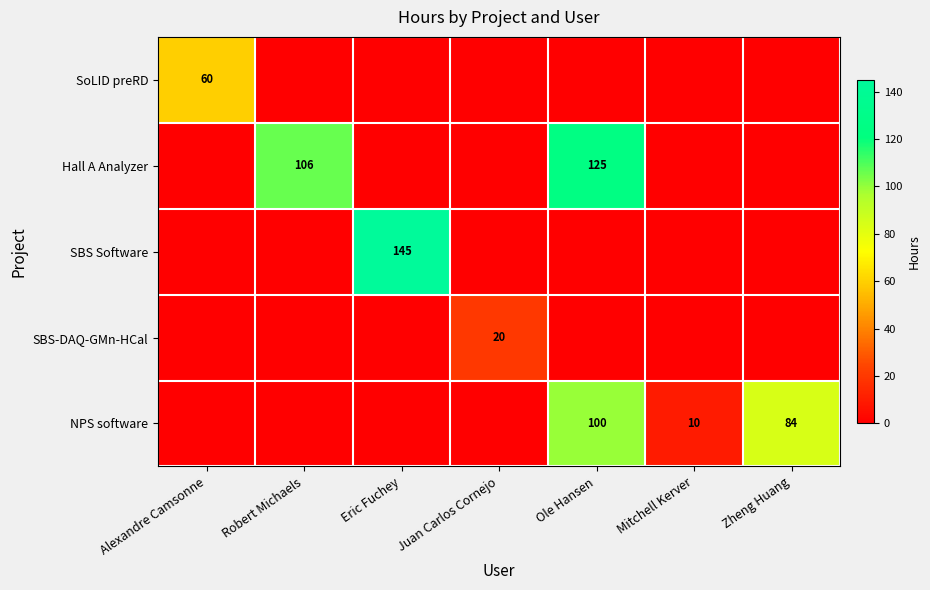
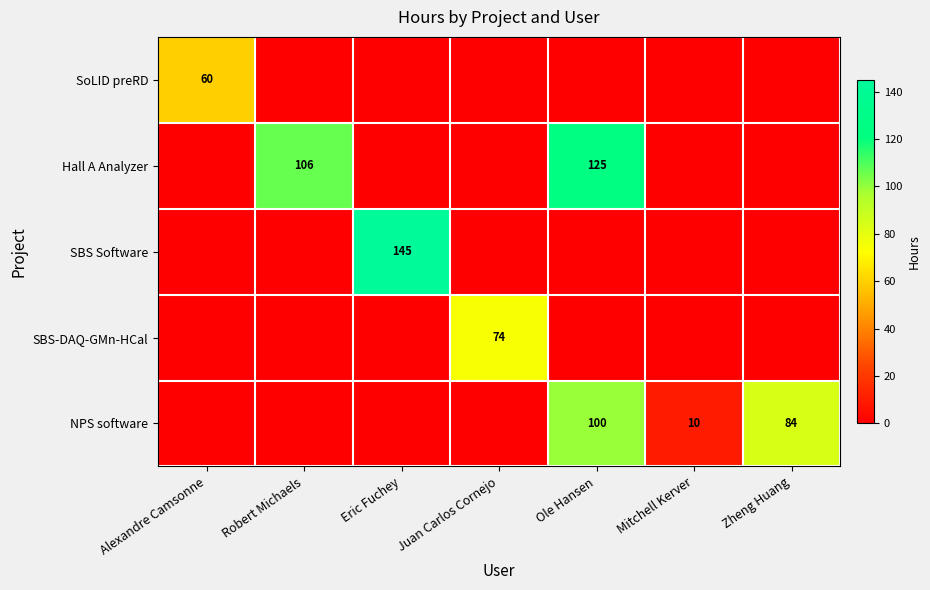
  {
    "SoLID preRD": {
      "Alexandre Camsonne": 60
    },
    "Hall A Analyzer": {
      "Robert Michaels": 106,
      "Ole Hansen": 125
    },
    "SBS Software": {
      "Eric Fuchey": 145
    },
    "SBS-DAQ-GMn-HCal": {
-     "Juan Carlos Cornejo": 20
+     "Juan Carlos Cornejo": 74
    },
    "NPS software": {
      "Ole Hansen": 100,
      "Mitchell Kerver": 10,
      "Zheng Huang": 84
    }
  }
